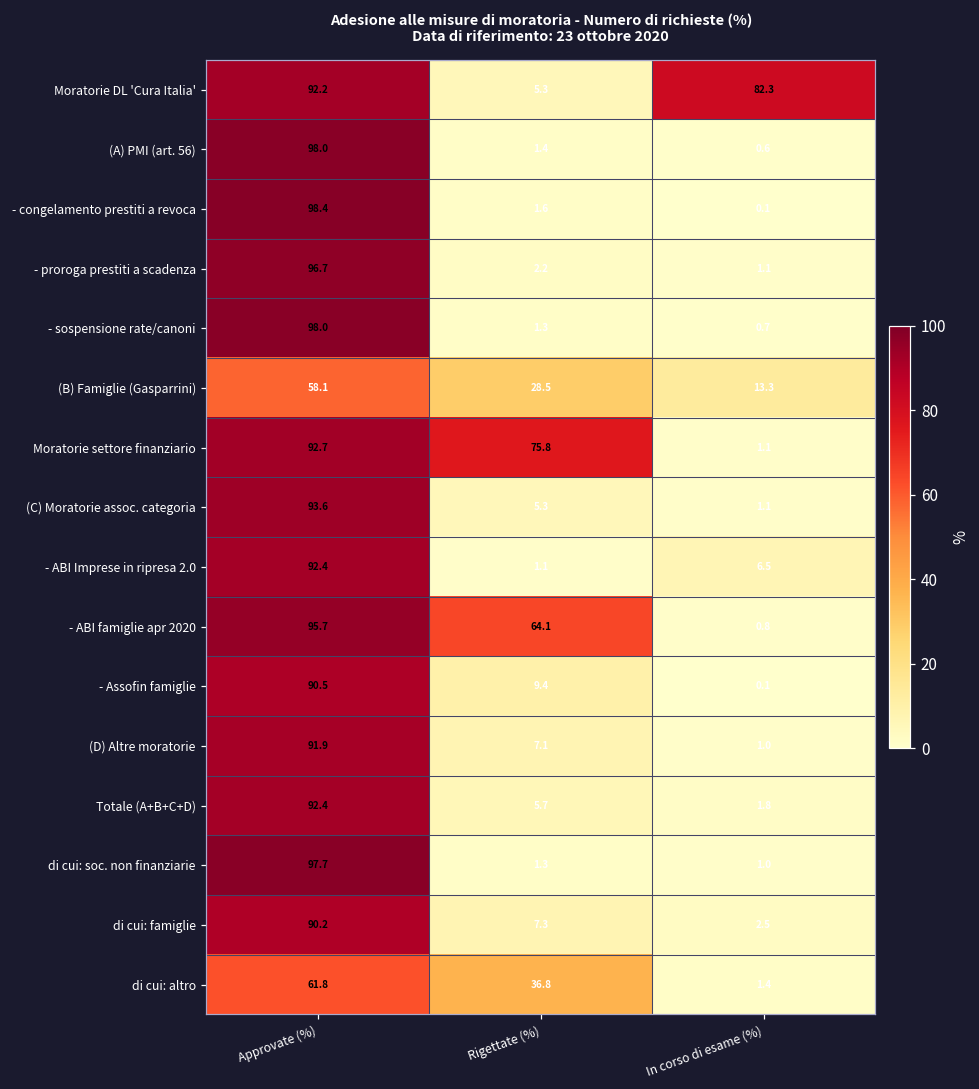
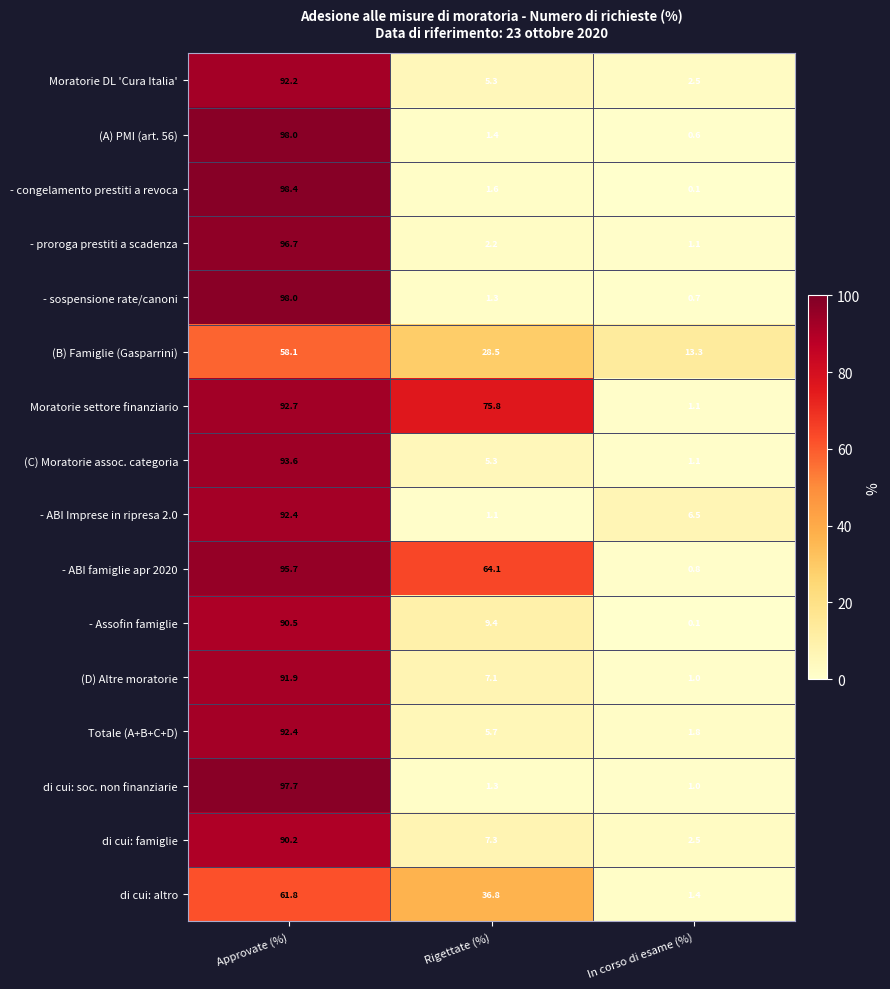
  {
    "Moratorie DL 'Cura Italia'": {
      "Approvate (%)": 92.2,
      "Rigettate (%)": 5.3,
-     "In corso di esame (%)": 82.3
+     "In corso di esame (%)": 2.5
    },
    "(A) PMI (art. 56)": {
      "Approvate (%)": 98.0,
      "Rigettate (%)": 1.4,
      "In corso di esame (%)": 0.6
    },
    "- congelamento prestiti a revoca": {
      "Approvate (%)": 98.4,
      "Rigettate (%)": 1.6,
      "In corso di esame (%)": 0.1
    },
    "- proroga prestiti a scadenza": {
      "Approvate (%)": 96.7,
      "Rigettate (%)": 2.2,
      "In corso di esame (%)": 1.1
    },
    "- sospensione rate/canoni": {
      "Approvate (%)": 98.0,
      "Rigettate (%)": 1.3,
      "In corso di esame (%)": 0.7
    },
    "(B) Famiglie (Gasparrini)": {
      "Approvate (%)": 58.1,
      "Rigettate (%)": 28.5,
      "In corso di esame (%)": 13.3
    },
    "Moratorie settore finanziario": {
      "Approvate (%)": 92.7,
      "Rigettate (%)": 75.8,
      "In corso di esame (%)": 1.1
    },
    "(C) Moratorie assoc. categoria": {
      "Approvate (%)": 93.6,
      "Rigettate (%)": 5.3,
      "In corso di esame (%)": 1.1
    },
    "- ABI Imprese in ripresa 2.0": {
      "Approvate (%)": 92.4,
      "Rigettate (%)": 1.1,
      "In corso di esame (%)": 6.5
    },
    "- ABI famiglie apr 2020": {
      "Approvate (%)": 95.7,
      "Rigettate (%)": 64.1,
      "In corso di esame (%)": 0.8
    },
    "- Assofin famiglie": {
      "Approvate (%)": 90.5,
      "Rigettate (%)": 9.4,
      "In corso di esame (%)": 0.1
    },
    "(D) Altre moratorie": {
      "Approvate (%)": 91.9,
      "Rigettate (%)": 7.1,
      "In corso di esame (%)": 1.0
    },
    "Totale (A+B+C+D)": {
      "Approvate (%)": 92.4,
      "Rigettate (%)": 5.7,
      "In corso di esame (%)": 1.8
    },
    "di cui: soc. non finanziarie": {
      "Approvate (%)": 97.7,
      "Rigettate (%)": 1.3,
      "In corso di esame (%)": 1.0
    },
    "di cui: famiglie": {
      "Approvate (%)": 90.2,
      "Rigettate (%)": 7.3,
      "In corso di esame (%)": 2.5
    },
    "di cui: altro": {
      "Approvate (%)": 61.8,
      "Rigettate (%)": 36.8,
      "In corso di esame (%)": 1.4
    }
  }
